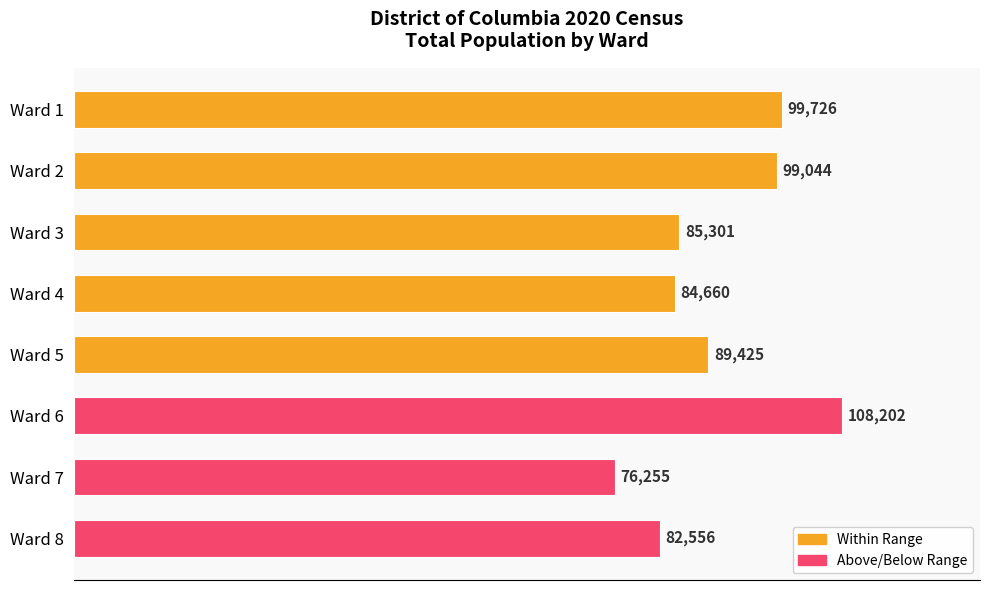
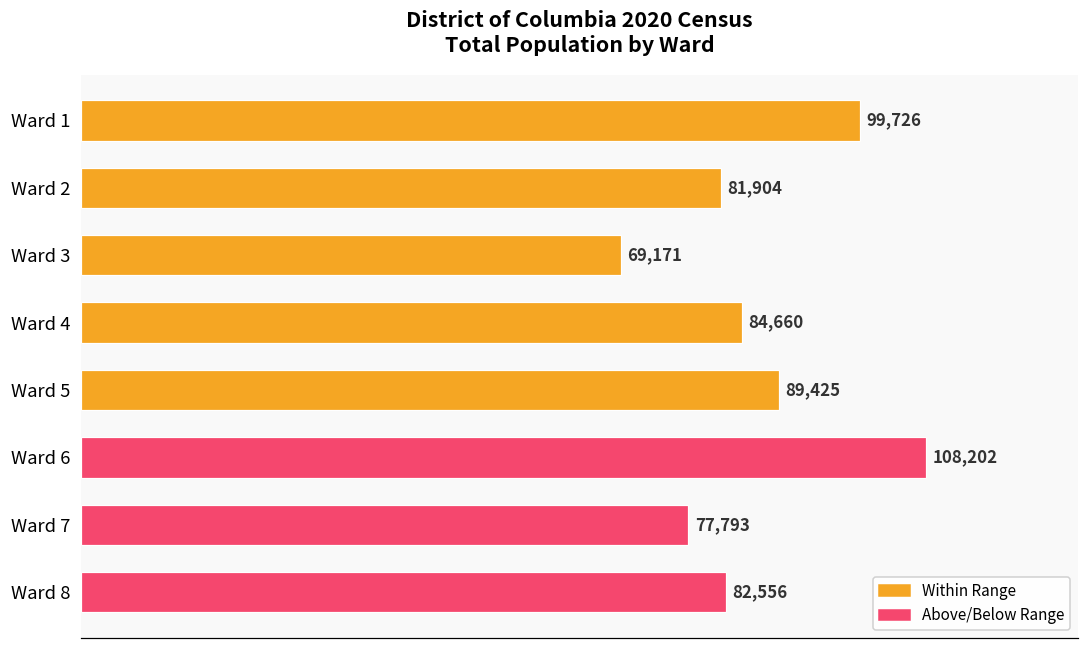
  {
    "Ward 1": "99,726",
-   "Ward 2": "99,044",
-   "Ward 3": "85,301",
+   "Ward 2": "81,904",
+   "Ward 3": "69,171",
    "Ward 4": "84,660",
    "Ward 5": "89,425",
    "Ward 6": "108,202",
-   "Ward 7": "76,255",
+   "Ward 7": "77,793",
    "Ward 8": "82,556"
  }
